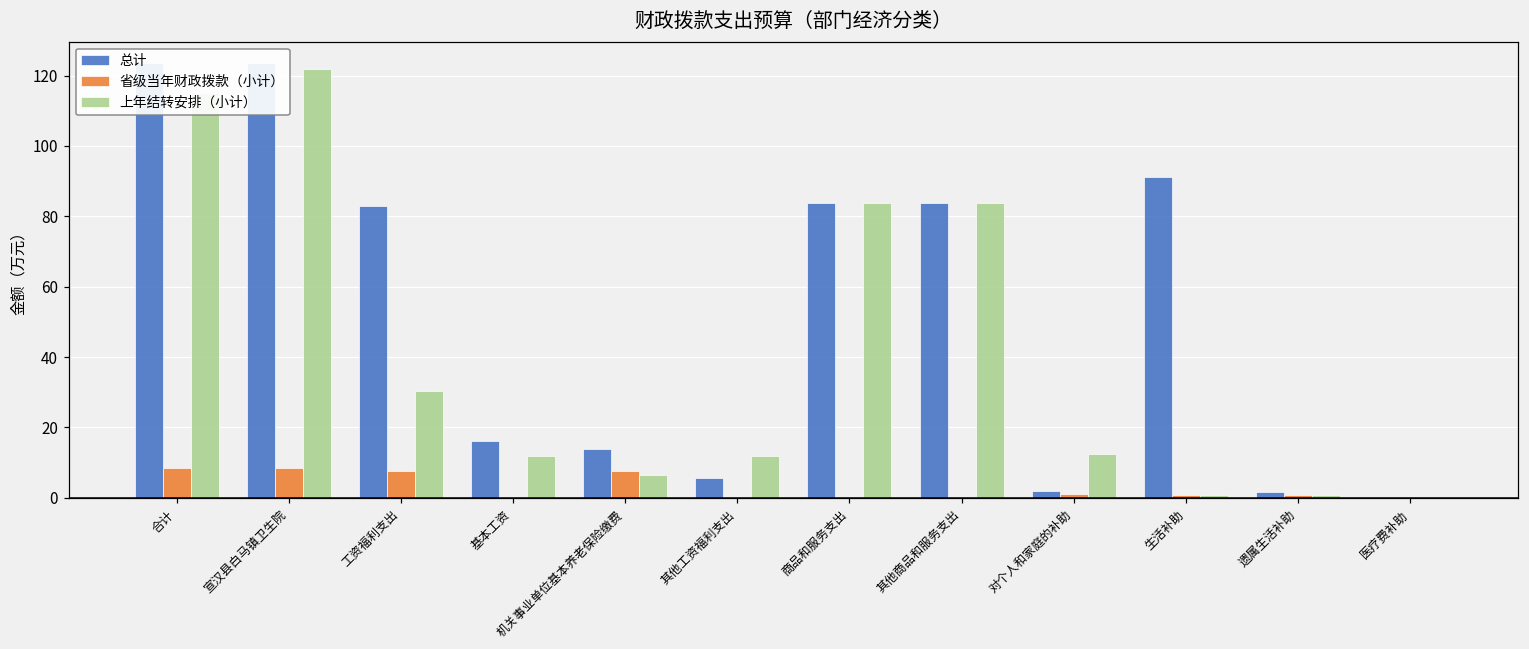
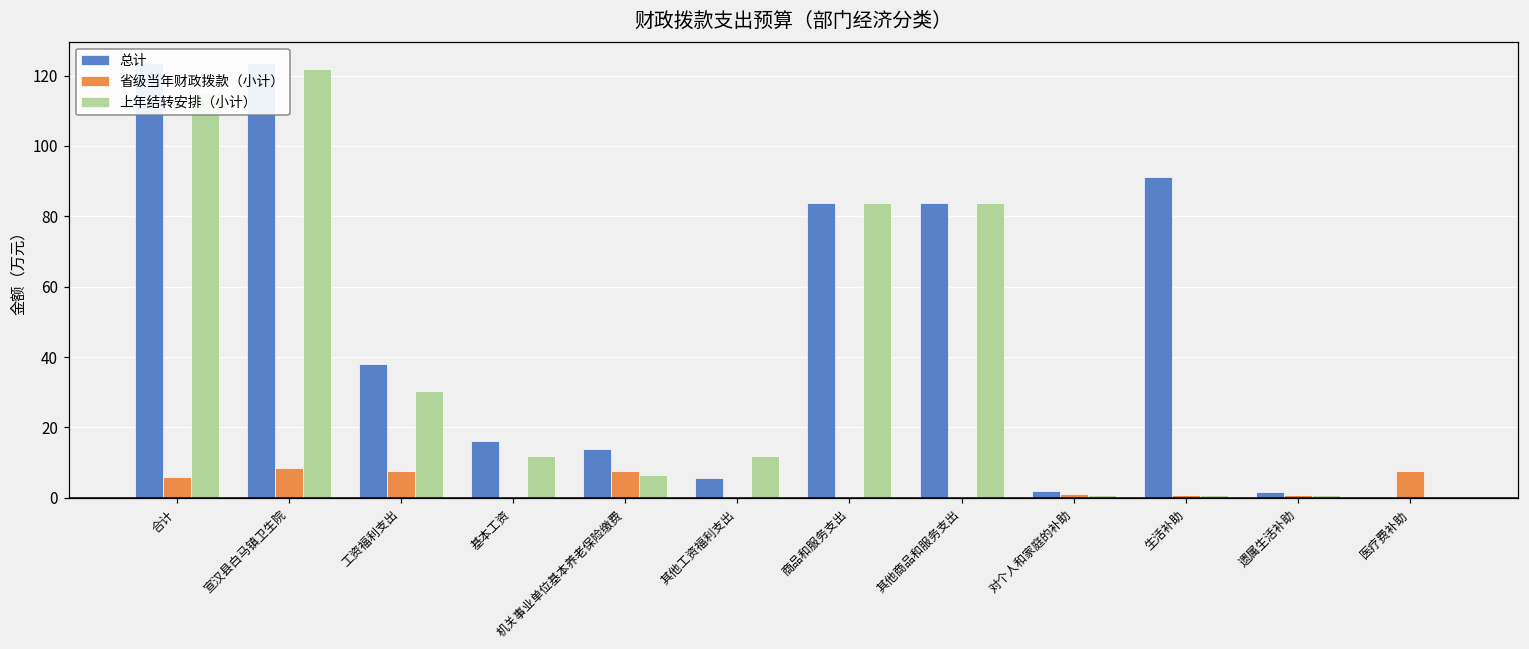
  {
    "总计": {
-     "工资福利支出": 83,
+     "工资福利支出": 38,
      "基本工资": 16,
      "机关事业单位基本养老保险缴费": 14,
      "其他工资福利支出": 6,
      "商品和服务支出": 84,
      "其他商品和服务支出": 84,
      "对个人和家庭的补助": 2,
      "生活补助": 91,
      "遗属生活补助": 2
    },
    "省级当年财政拨款（小计）": {
-     "合计": 8,
+     "合计": 6,
      "宣汉县白马镇卫生院": 8,
      "工资福利支出": 8,
      "基本工资": 0,
      "机关事业单位基本养老保险缴费": 8,
      "其他工资福利支出": 0,
      "商品和服务支出": 0,
      "其他商品和服务支出": 0,
      "对个人和家庭的补助": 1,
      "生活补助": 1,
      "遗属生活补助": 1,
-     "医疗费补助": 0
+     "医疗费补助": 8
    },
    "上年结转安排（小计）": {
      "宣汉县白马镇卫生院": 122,
      "工资福利支出": 30,
      "基本工资": 12,
      "机关事业单位基本养老保险缴费": 6,
      "其他工资福利支出": 12,
      "商品和服务支出": 84,
      "其他商品和服务支出": 84,
-     "对个人和家庭的补助": 12,
+     "对个人和家庭的补助": 1,
      "生活补助": 1,
      "遗属生活补助": 1,
      "医疗费补助": 0
    }
  }
